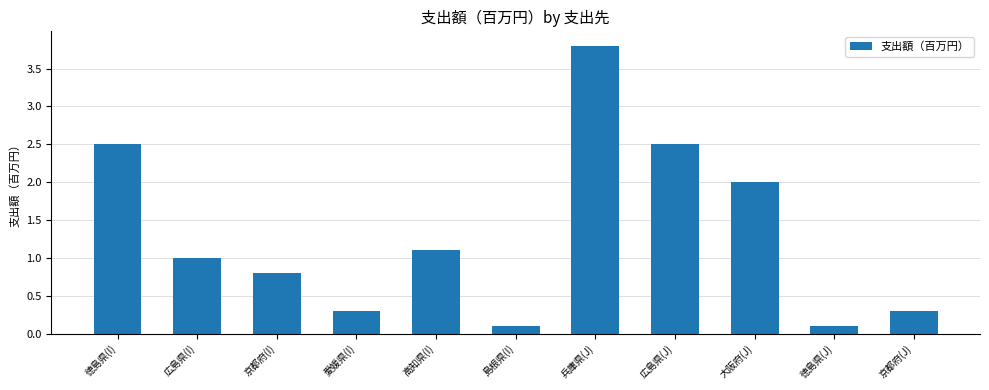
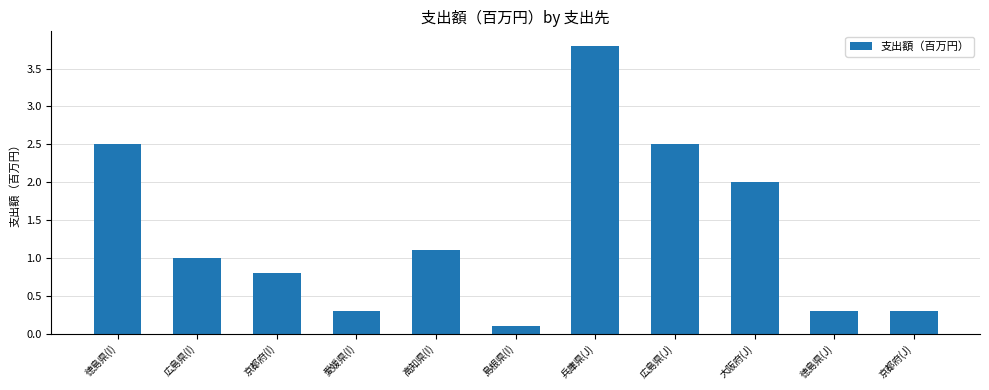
  {
    "徳島県(I)": 2.5,
    "広島県(I)": 1.0,
    "京都府(I)": 0.8,
    "愛媛県(I)": 0.3,
    "高知県(I)": 1.1,
    "島根県(I)": 0.1,
    "兵庫県(J)": 3.8,
    "広島県(J)": 2.5,
    "大阪府(J)": 2.0,
-   "徳島県(J)": 0.1,
+   "徳島県(J)": 0.3,
    "京都府(J)": 0.3
  }
